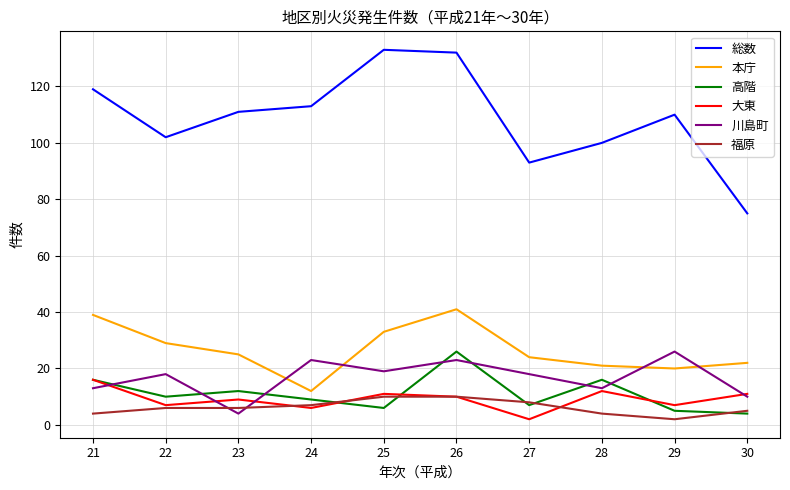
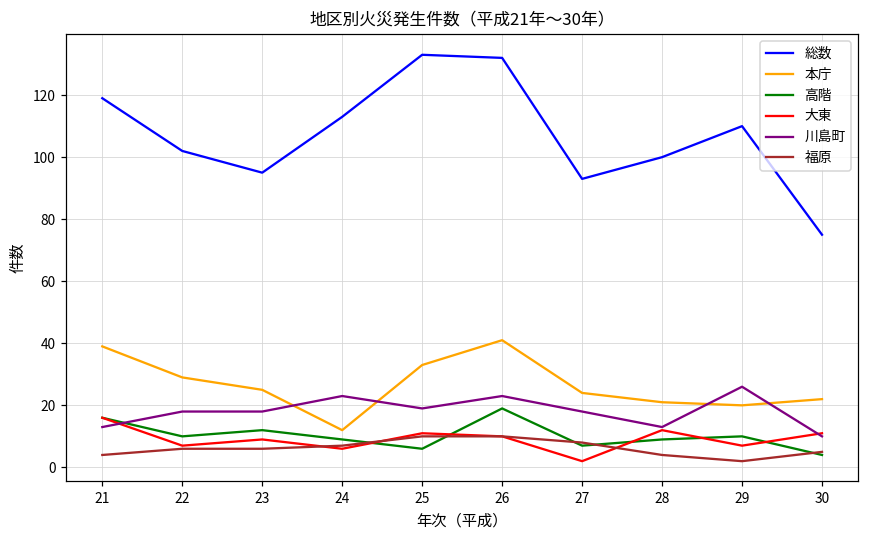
  {
    "総数": {
      "21": 119,
      "22": 102,
-     "23": 111,
+     "23": 95,
      "24": 113,
      "25": 133,
      "26": 132,
      "27": 93,
      "28": 100,
      "29": 110,
      "30": 75
    },
    "本庁": {
      "21": 39,
      "22": 29,
      "23": 25,
      "24": 12,
      "25": 33,
      "26": 41,
      "27": 24,
      "28": 21,
      "29": 20,
      "30": 22
    },
    "高階": {
      "22": 10,
      "23": 12,
      "24": 9,
      "25": 6,
-     "26": 26,
+     "26": 19,
      "27": 7,
-     "28": 16,
-     "29": 5,
+     "28": 9,
+     "29": 10,
      "30": 4
    },
    "大東": {
      "22": 7,
      "23": 9,
      "24": 6,
      "25": 11,
      "27": 2,
      "28": 12,
      "29": 7,
      "30": 11
    },
    "川島町": {
      "21": 13,
      "22": 18,
-     "23": 4,
+     "23": 18,
      "24": 23,
      "25": 19,
      "26": 23,
      "27": 18,
      "28": 13,
      "29": 26,
      "30": 10
    },
    "福原": {
      "21": 4,
      "22": 6,
      "23": 6,
      "24": 7,
      "25": 10,
      "27": 8,
      "28": 4,
      "29": 2,
      "30": 5
    }
  }
